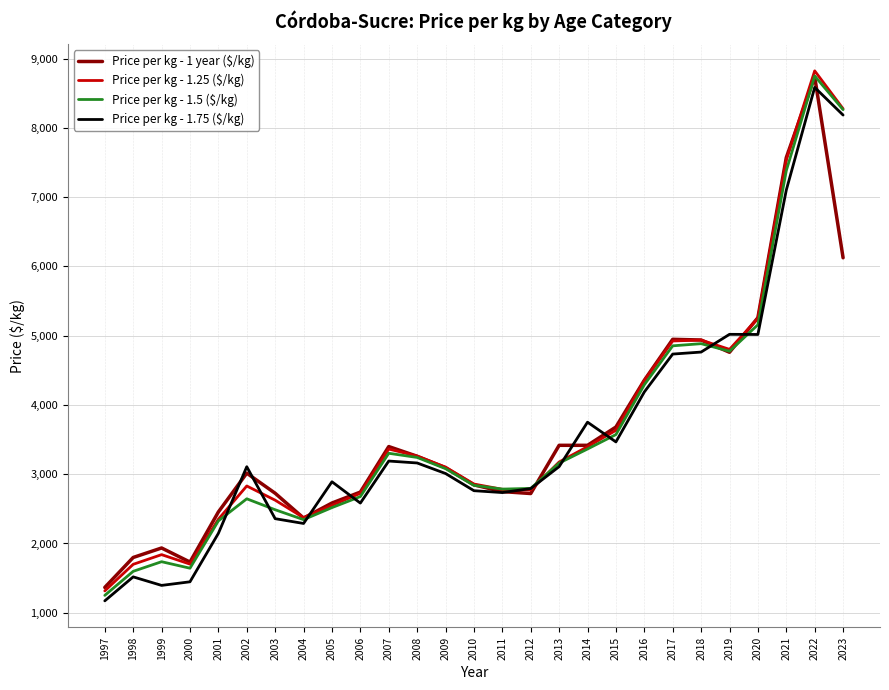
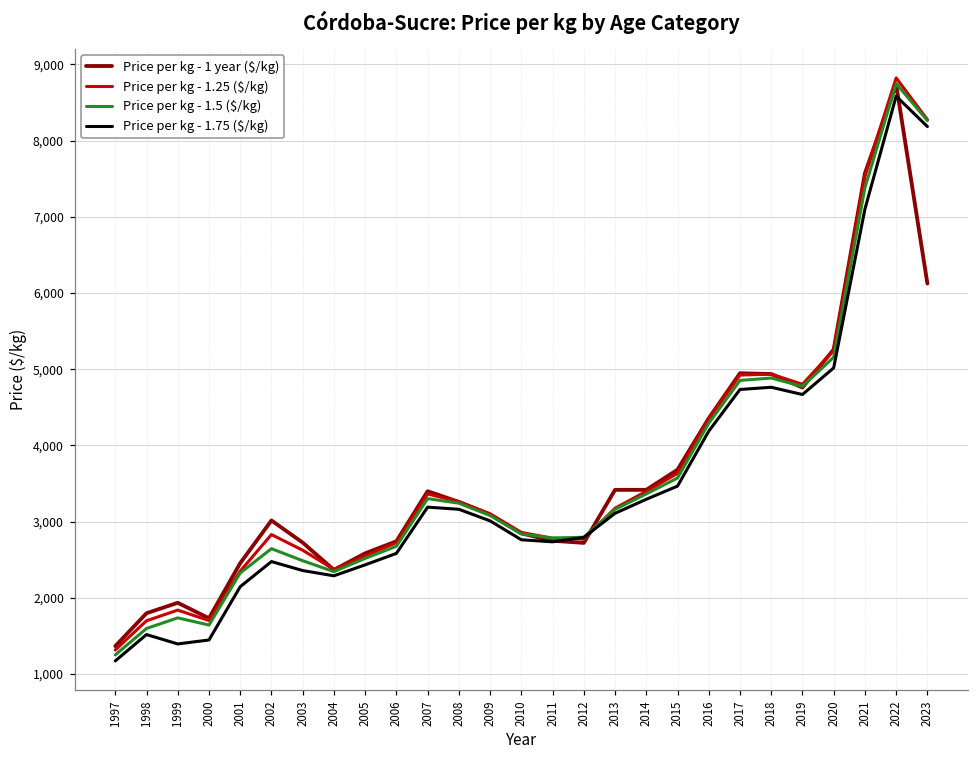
  {
    "Price per kg - 1 year ($/kg)": {
      "1997": "1,400",
      "1998": "1,800",
      "1999": "1,900",
      "2001": "2,500",
      "2002": "3,000",
      "2003": "2,700",
      "2012": "2,700",
      "2013": "3,400",
      "2015": "3,700",
      "2023": "6,100"
    },
    "Price per kg - 1.25 ($/kg)": {
      "1997": "1,300",
      "1998": "1,700",
      "1999": "1,800",
      "2002": "2,800",
      "2003": "2,600",
      "2015": "3,600",
      "2022": "8,800"
    },
    "Price per kg - 1.5 ($/kg)": {
      "1997": "1,300",
      "1998": "1,600",
      "1999": "1,700",
      "2000": "1,600",
      "2002": "2,600",
      "2003": "2,500",
      "2006": "2,700",
      "2007": "3,300",
      "2015": "3,600",
      "2016": "4,300",
      "2017": "4,900",
      "2018": "4,900",
      "2020": "5,200",
      "2021": "7,400"
    },
    "Price per kg - 1.75 ($/kg)": {
      "1997": "1,200",
      "1998": "1,500",
      "1999": "1,400",
      "2000": "1,400",
      "2001": "2,100",
-     "2002": "3,100",
+     "2002": "2,500",
      "2003": "2,400",
      "2004": "2,300",
-     "2005": "2,900",
+     "2005": "2,400",
      "2006": "2,600",
      "2007": "3,200",
      "2008": "3,200",
      "2009": "3,000",
      "2010": "2,800",
      "2013": "3,100",
-     "2014": "3,800",
+     "2014": "3,300",
      "2015": "3,500",
      "2016": "4,200",
      "2017": "4,700",
      "2018": "4,800",
-     "2019": "5,000",
+     "2019": "4,700",
      "2020": "5,000",
      "2021": "7,100",
      "2022": "8,600",
      "2023": "8,200"
    }
  }
